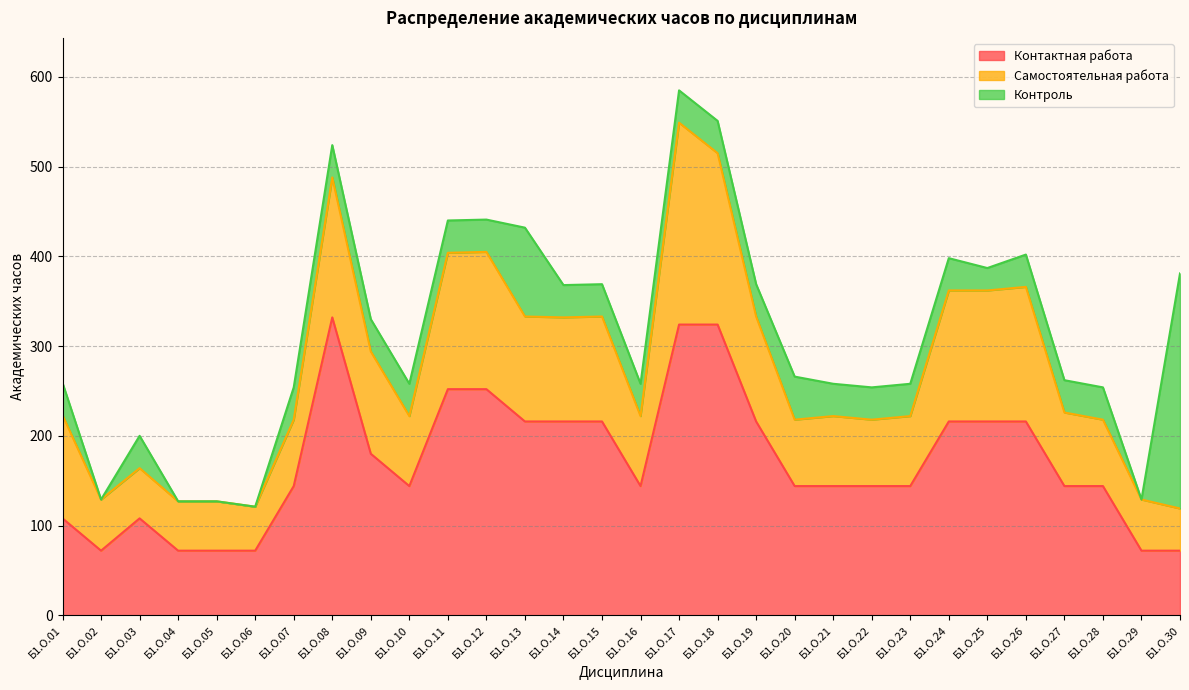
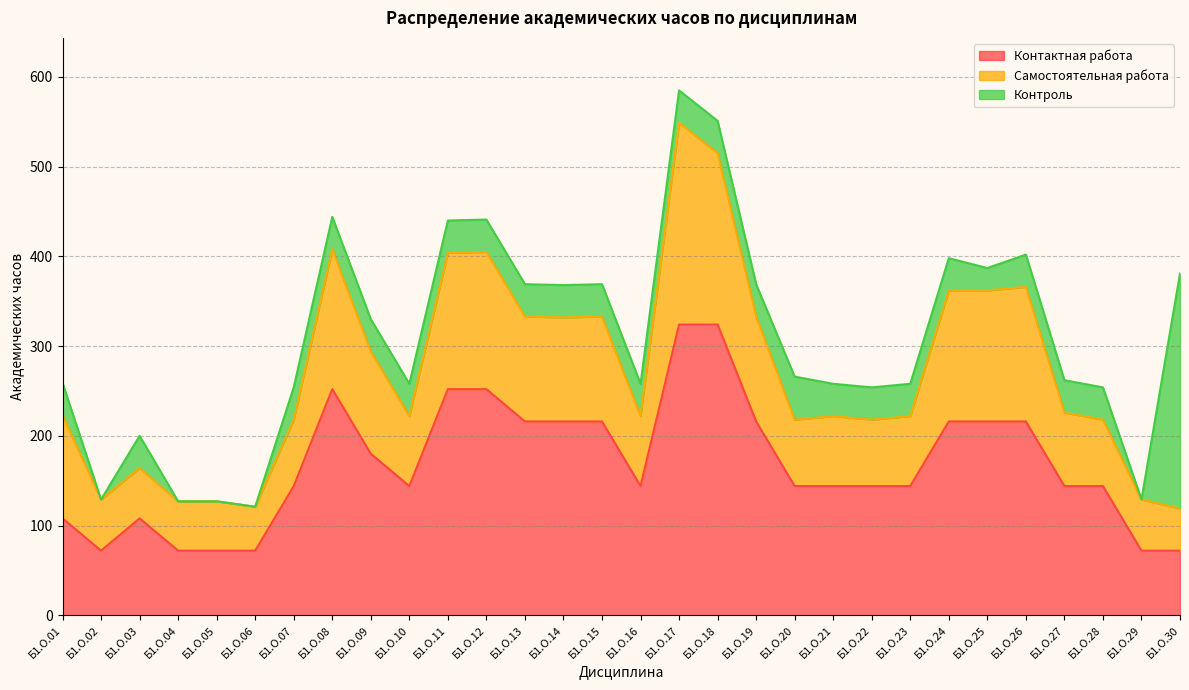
  {
    "Контактная работа": {
      "Б1.О.01": 110,
      "Б1.О.02": 70,
      "Б1.О.03": 110,
      "Б1.О.04": 70,
      "Б1.О.05": 70,
      "Б1.О.06": 70,
      "Б1.О.07": 140,
-     "Б1.О.08": 330,
+     "Б1.О.08": 250,
      "Б1.О.09": 180,
      "Б1.О.10": 140,
      "Б1.О.11": 250,
      "Б1.О.12": 250,
      "Б1.О.13": 220,
      "Б1.О.14": 220,
      "Б1.О.15": 220,
      "Б1.О.16": 140,
      "Б1.О.17": 320,
      "Б1.О.18": 320,
      "Б1.О.19": 220,
      "Б1.О.20": 140,
      "Б1.О.21": 140,
      "Б1.О.22": 140,
      "Б1.О.23": 140,
      "Б1.О.24": 220,
      "Б1.О.25": 220,
      "Б1.О.26": 220,
      "Б1.О.27": 140,
      "Б1.О.28": 140,
      "Б1.О.29": 70,
      "Б1.О.30": 70
    },
    "Самостоятельная работа": {
      "Б1.О.01": 120,
      "Б1.О.03": 60,
      "Б1.О.07": 70,
      "Б1.О.08": 160,
      "Б1.О.09": 110,
      "Б1.О.10": 80,
      "Б1.О.11": 150,
      "Б1.О.12": 150,
      "Б1.О.13": 120,
      "Б1.О.14": 120,
      "Б1.О.15": 120,
      "Б1.О.16": 80,
      "Б1.О.17": 230,
      "Б1.О.18": 190,
      "Б1.О.19": 120,
      "Б1.О.20": 70,
      "Б1.О.21": 80,
      "Б1.О.22": 70,
      "Б1.О.23": 80,
      "Б1.О.24": 150,
      "Б1.О.25": 150,
      "Б1.О.26": 150,
      "Б1.О.27": 80,
      "Б1.О.28": 70,
      "Б1.О.30": 50
    },
    "Контроль": {
      "Б1.О.01": 40,
      "Б1.О.03": 40,
      "Б1.О.07": 40,
      "Б1.О.08": 40,
      "Б1.О.09": 40,
      "Б1.О.10": 40,
      "Б1.О.11": 40,
      "Б1.О.12": 40,
-     "Б1.О.13": 100,
+     "Б1.О.13": 40,
      "Б1.О.14": 40,
      "Б1.О.15": 40,
      "Б1.О.16": 40,
      "Б1.О.17": 40,
      "Б1.О.18": 40,
      "Б1.О.19": 40,
      "Б1.О.20": 50,
      "Б1.О.21": 40,
      "Б1.О.22": 40,
      "Б1.О.23": 40,
      "Б1.О.24": 40,
      "Б1.О.25": 30,
      "Б1.О.26": 40,
      "Б1.О.27": 40,
      "Б1.О.28": 40,
      "Б1.О.30": 260
    }
  }
